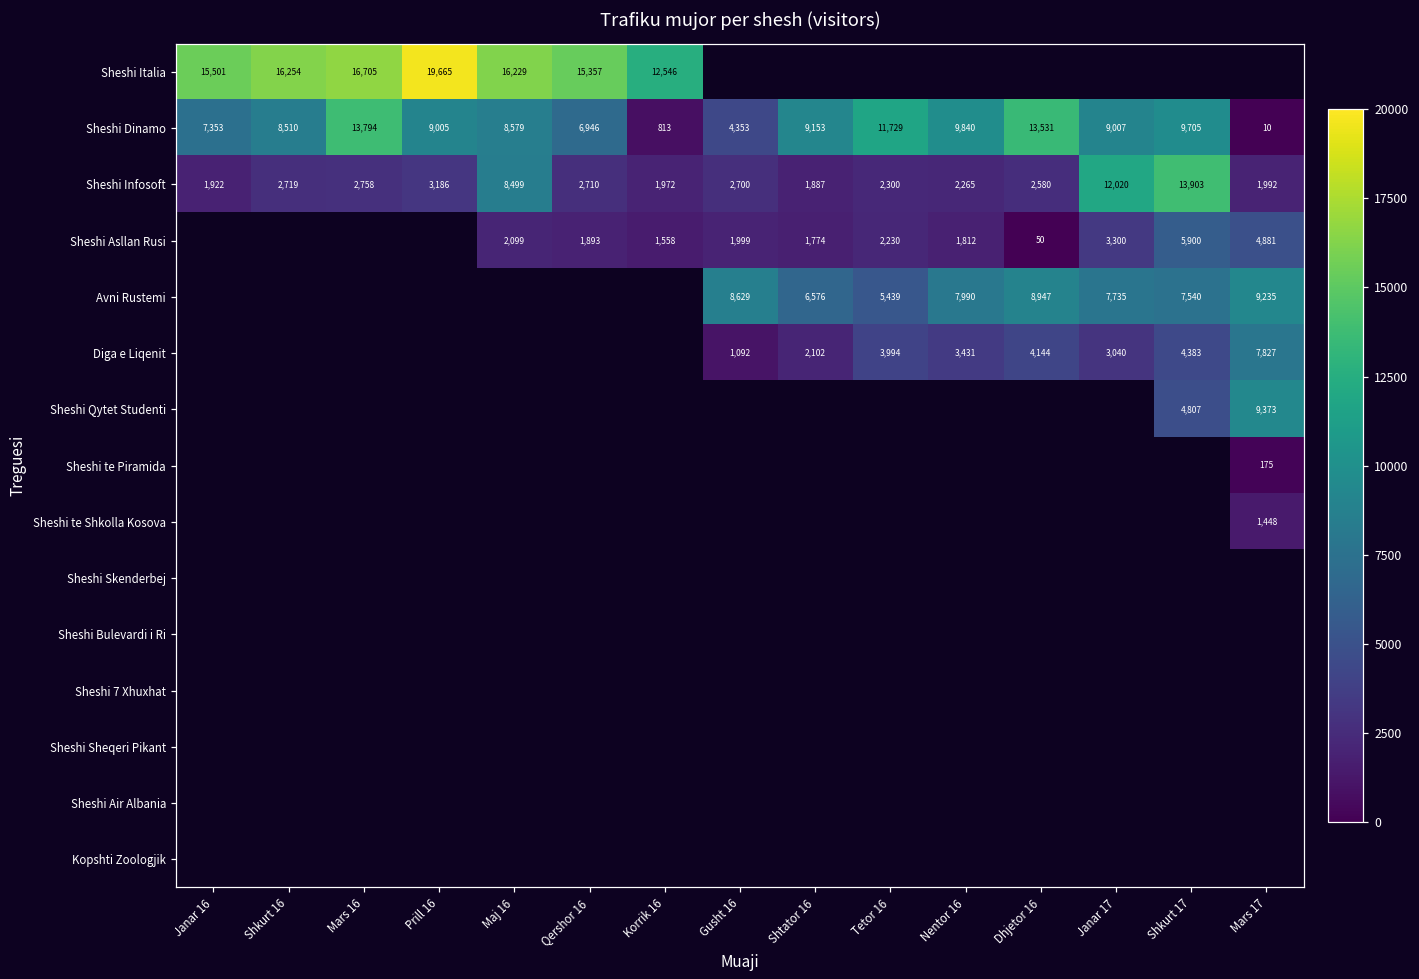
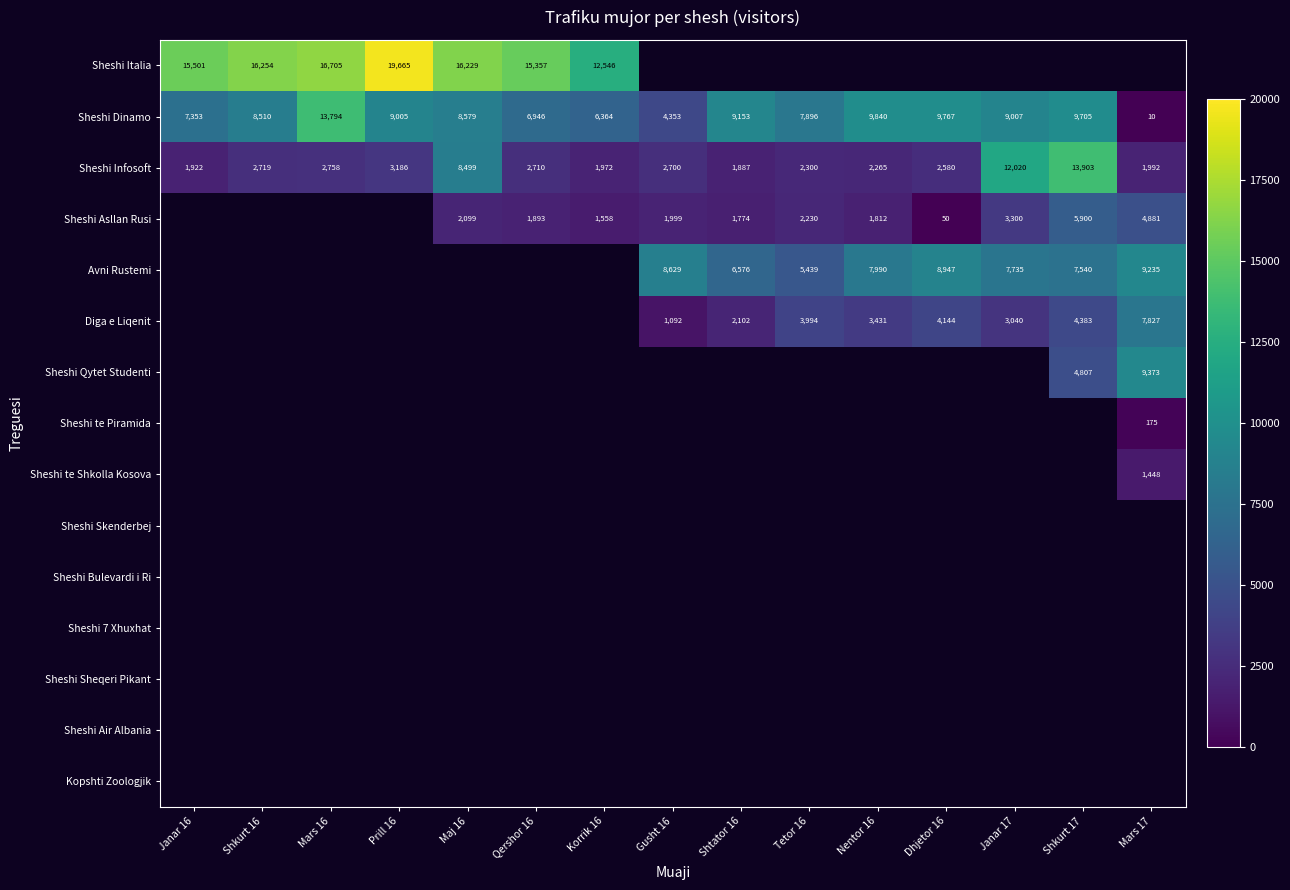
  {
    "Sheshi Italia": {
      "Janar 16": "15,501",
      "Shkurt 16": "16,254",
      "Mars 16": "16,705",
      "Prill 16": "19,665",
      "Maj 16": "16,229",
      "Qershor 16": "15,357",
      "Korrik 16": "12,546"
    },
    "Sheshi Dinamo": {
      "Janar 16": "7,353",
      "Shkurt 16": "8,510",
      "Mars 16": "13,794",
      "Prill 16": "9,005",
      "Maj 16": "8,579",
      "Qershor 16": "6,946",
-     "Korrik 16": "813",
+     "Korrik 16": "6,364",
      "Gusht 16": "4,353",
      "Shtator 16": "9,153",
-     "Tetor 16": "11,729",
+     "Tetor 16": "7,896",
      "Nentor 16": "9,840",
-     "Dhjetor 16": "13,531",
+     "Dhjetor 16": "9,767",
      "Janar 17": "9,007",
      "Shkurt 17": "9,705",
      "Mars 17": "10"
    },
    "Sheshi Infosoft": {
      "Janar 16": "1,922",
      "Shkurt 16": "2,719",
      "Mars 16": "2,758",
      "Prill 16": "3,186",
      "Maj 16": "8,499",
      "Qershor 16": "2,710",
      "Korrik 16": "1,972",
      "Gusht 16": "2,700",
      "Shtator 16": "1,887",
      "Tetor 16": "2,300",
      "Nentor 16": "2,265",
      "Dhjetor 16": "2,580",
      "Janar 17": "12,020",
      "Shkurt 17": "13,903",
      "Mars 17": "1,992"
    },
    "Sheshi Asllan Rusi": {
      "Maj 16": "2,099",
      "Qershor 16": "1,893",
      "Korrik 16": "1,558",
      "Gusht 16": "1,999",
      "Shtator 16": "1,774",
      "Tetor 16": "2,230",
      "Nentor 16": "1,812",
      "Dhjetor 16": "50",
      "Janar 17": "3,300",
      "Shkurt 17": "5,900",
      "Mars 17": "4,881"
    },
    "Avni Rustemi": {
      "Gusht 16": "8,629",
      "Shtator 16": "6,576",
      "Tetor 16": "5,439",
      "Nentor 16": "7,990",
      "Dhjetor 16": "8,947",
      "Janar 17": "7,735",
      "Shkurt 17": "7,540",
      "Mars 17": "9,235"
    },
    "Diga e Liqenit": {
      "Gusht 16": "1,092",
      "Shtator 16": "2,102",
      "Tetor 16": "3,994",
      "Nentor 16": "3,431",
      "Dhjetor 16": "4,144",
      "Janar 17": "3,040",
      "Shkurt 17": "4,383",
      "Mars 17": "7,827"
    },
    "Sheshi Qytet Studenti": {
      "Shkurt 17": "4,807",
      "Mars 17": "9,373"
    },
    "Sheshi te Piramida": {
      "Mars 17": "175"
    },
    "Sheshi te Shkolla Kosova": {
      "Mars 17": "1,448"
    }
  }
